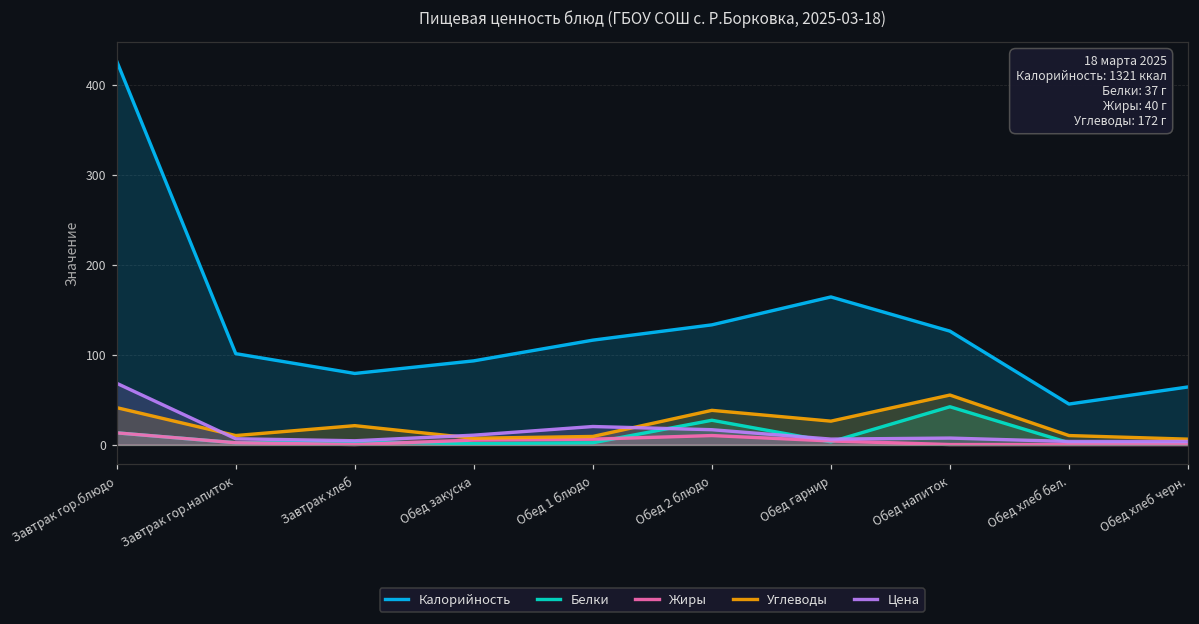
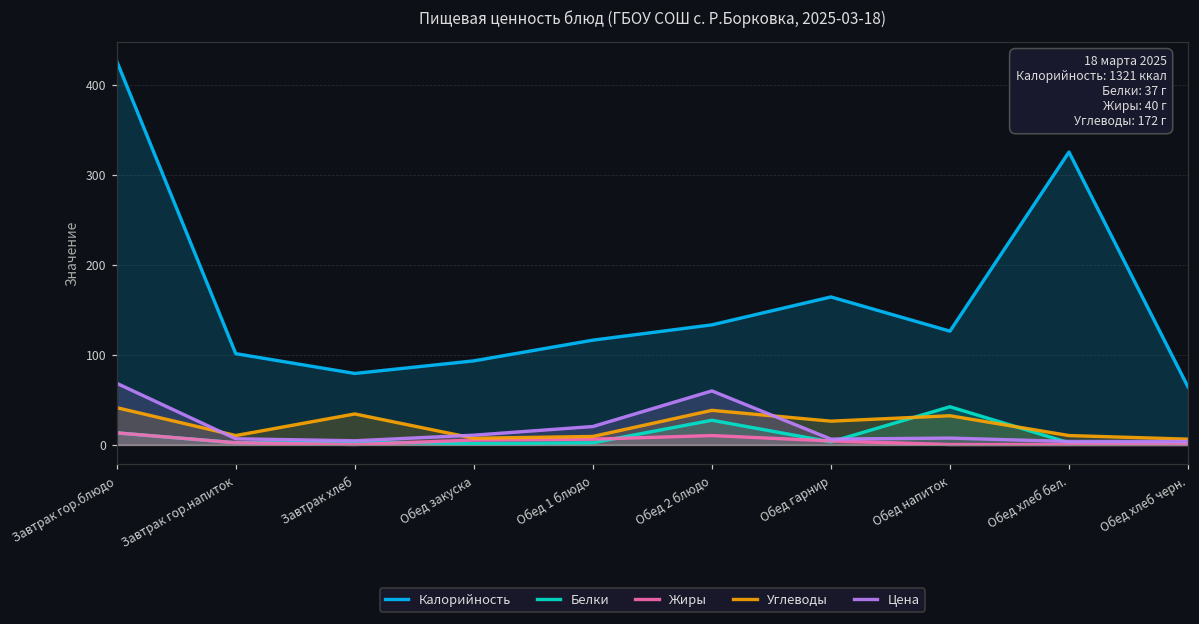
  {
    "Калорийность": {
      "Завтрак гор.блюдо": 430,
      "Завтрак гор.напиток": 100,
      "Завтрак хлеб": 80,
      "Обед закуска": 90,
      "Обед 1 блюдо": 120,
      "Обед 2 блюдо": 130,
      "Обед гарнир": 160,
      "Обед напиток": 130,
-     "Обед хлеб бел.": 50,
+     "Обед хлеб бел.": 330,
      "Обед хлеб черн.": 60
    },
    "Белки": {
      "Обед закуска": 0,
      "Обед 1 блюдо": 0,
      "Обед 2 блюдо": 30,
      "Обед напиток": 40
    },
    "Жиры": {
      "Обед 2 блюдо": 10,
      "Обед напиток": 0
    },
    "Углеводы": {
      "Завтрак гор.блюдо": 40,
      "Завтрак гор.напиток": 10,
-     "Завтрак хлеб": 20,
+     "Завтрак хлеб": 30,
      "Обед 2 блюдо": 40,
      "Обед гарнир": 30,
-     "Обед напиток": 60,
+     "Обед напиток": 30,
      "Обед хлеб бел.": 10
    },
    "Цена": {
      "Завтрак гор.блюдо": 70,
      "Завтрак гор.напиток": 10,
      "Обед закуска": 10,
      "Обед 1 блюдо": 20,
-     "Обед 2 блюдо": 20,
+     "Обед 2 блюдо": 60,
      "Обед напиток": 10
    }
  }
